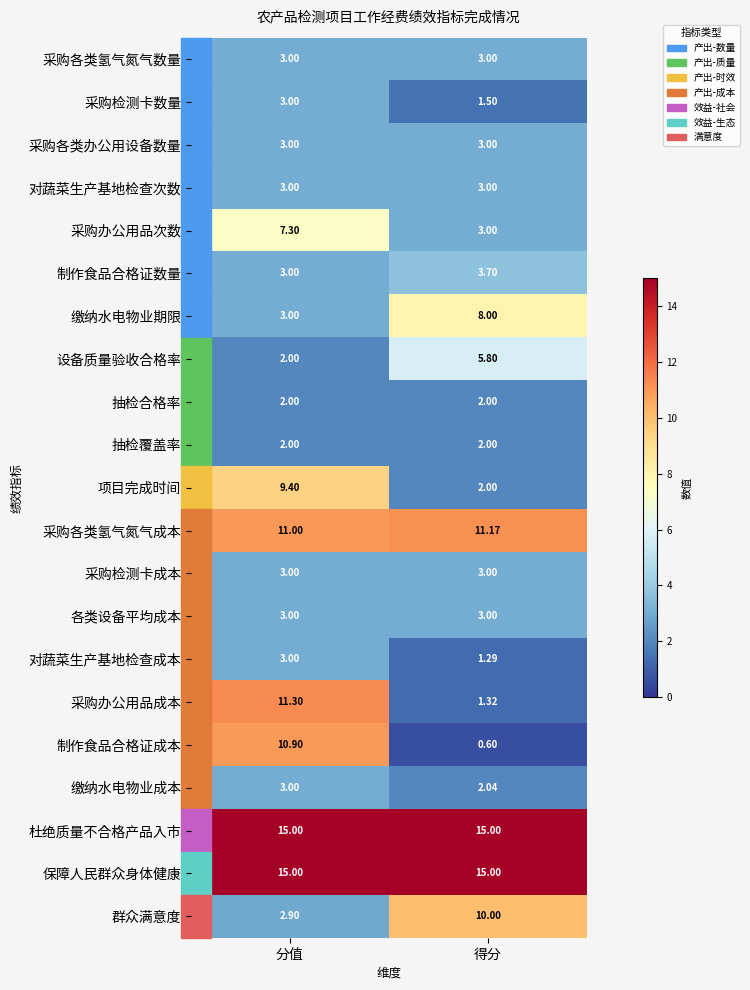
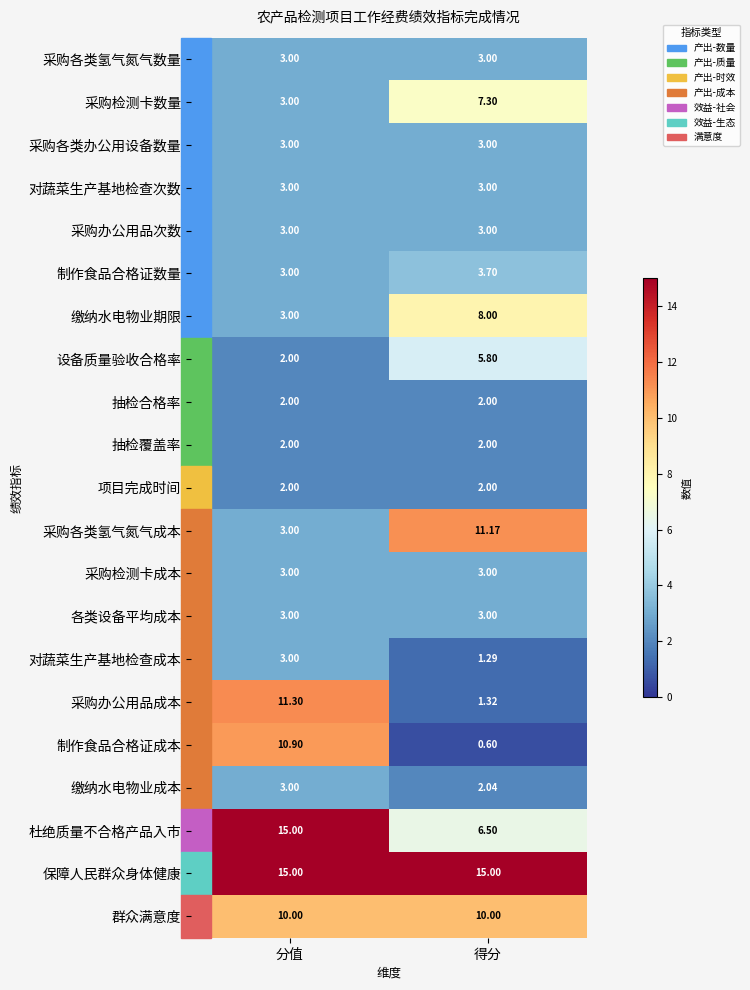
  {
    "采购各类氢气氮气数量": {
      "分值": 3.00,
      "得分": 3.00
    },
    "采购检测卡数量": {
      "分值": 3.00,
-     "得分": 1.50
+     "得分": 7.30
    },
    "采购各类办公用设备数量": {
      "分值": 3.00,
      "得分": 3.00
    },
    "对蔬菜生产基地检查次数": {
      "分值": 3.00,
      "得分": 3.00
    },
    "采购办公用品次数": {
-     "分值": 7.30,
+     "分值": 3.00,
      "得分": 3.00
    },
    "制作食品合格证数量": {
      "分值": 3.00,
      "得分": 3.70
    },
    "缴纳水电物业期限": {
      "分值": 3.00,
      "得分": 8.00
    },
    "设备质量验收合格率": {
      "分值": 2.00,
      "得分": 5.80
    },
    "抽检合格率": {
      "分值": 2.00,
      "得分": 2.00
    },
    "抽检覆盖率": {
      "分值": 2.00,
      "得分": 2.00
    },
    "项目完成时间": {
-     "分值": 9.40,
+     "分值": 2.00,
      "得分": 2.00
    },
    "采购各类氢气氮气成本": {
-     "分值": 11.00,
+     "分值": 3.00,
      "得分": 11.17
    },
    "采购检测卡成本": {
      "分值": 3.00,
      "得分": 3.00
    },
    "各类设备平均成本": {
      "分值": 3.00,
      "得分": 3.00
    },
    "对蔬菜生产基地检查成本": {
      "分值": 3.00,
      "得分": 1.29
    },
    "采购办公用品成本": {
      "分值": 11.30,
      "得分": 1.32
    },
    "制作食品合格证成本": {
      "分值": 10.90,
      "得分": 0.60
    },
    "缴纳水电物业成本": {
      "分值": 3.00,
      "得分": 2.04
    },
    "杜绝质量不合格产品入市": {
      "分值": 15.00,
-     "得分": 15.00
+     "得分": 6.50
    },
    "保障人民群众身体健康": {
      "分值": 15.00,
      "得分": 15.00
    },
    "群众满意度": {
-     "分值": 2.90,
+     "分值": 10.00,
      "得分": 10.00
    }
  }
